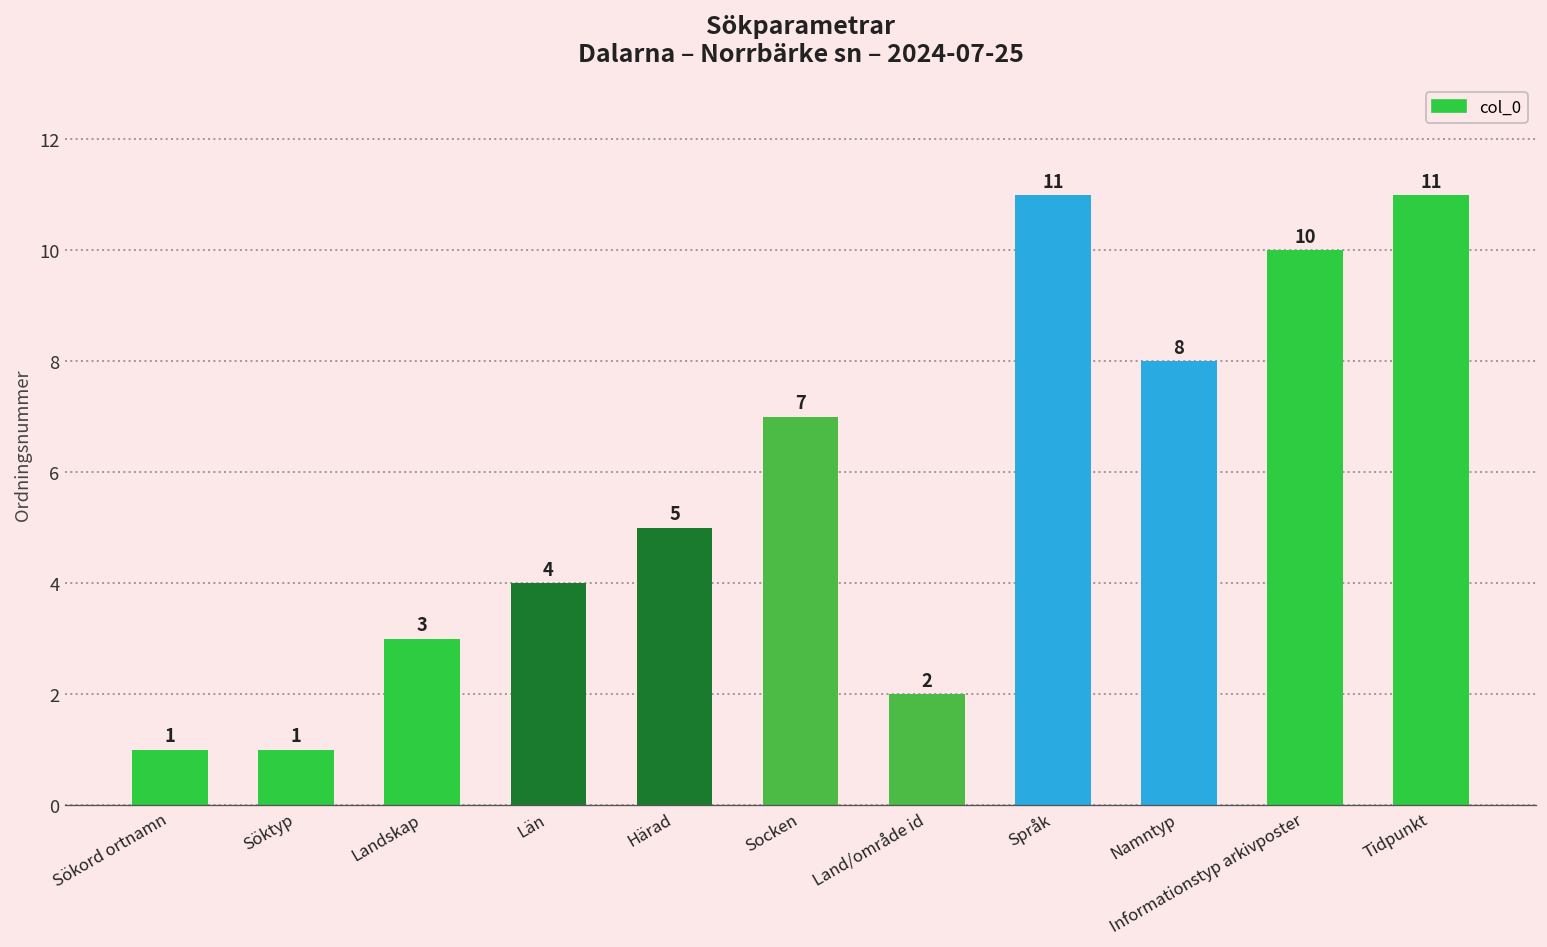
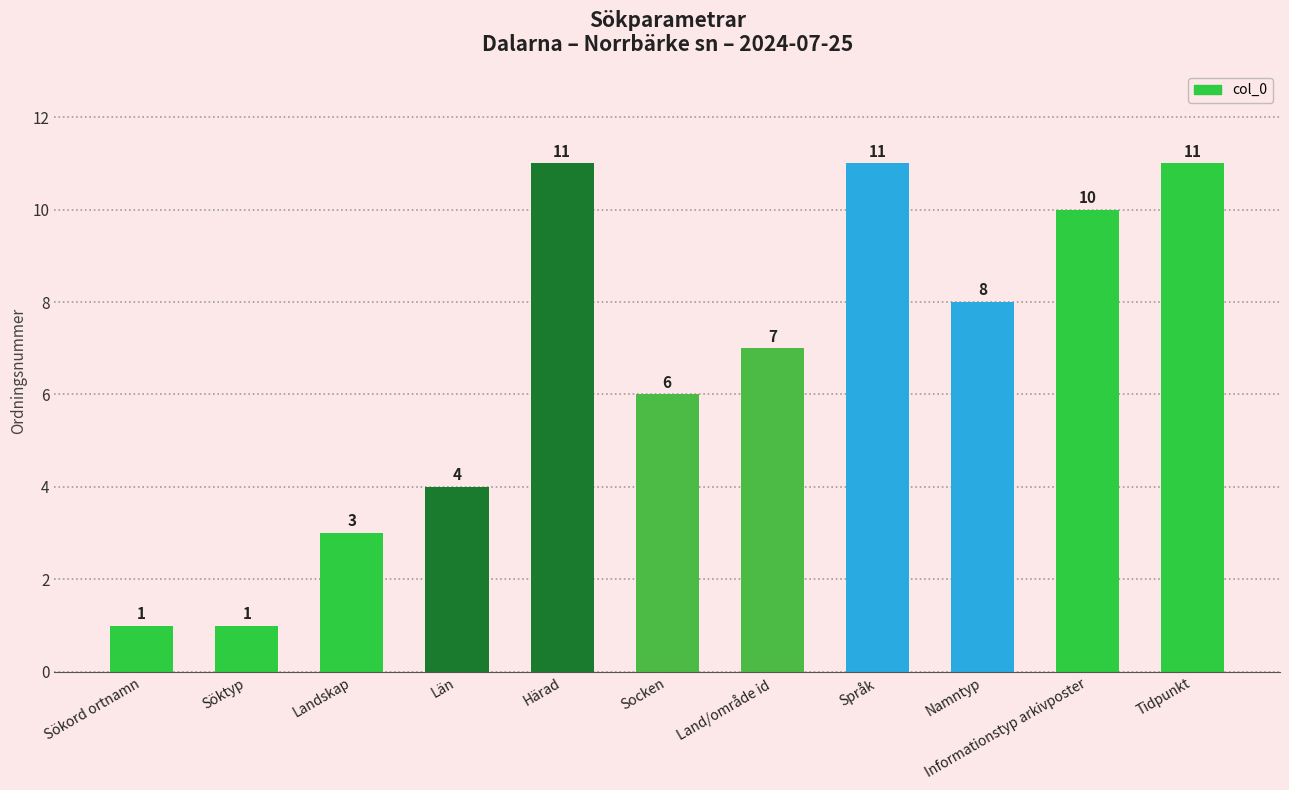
  {
    "Sökord ortnamn": 1,
    "Söktyp": 1,
    "Landskap": 3,
    "Län": 4,
-   "Härad": 5,
-   "Socken": 7,
-   "Land/område id": 2,
+   "Härad": 11,
+   "Socken": 6,
+   "Land/område id": 7,
    "Språk": 11,
    "Namntyp": 8,
    "Informationstyp arkivposter": 10,
    "Tidpunkt": 11
  }
